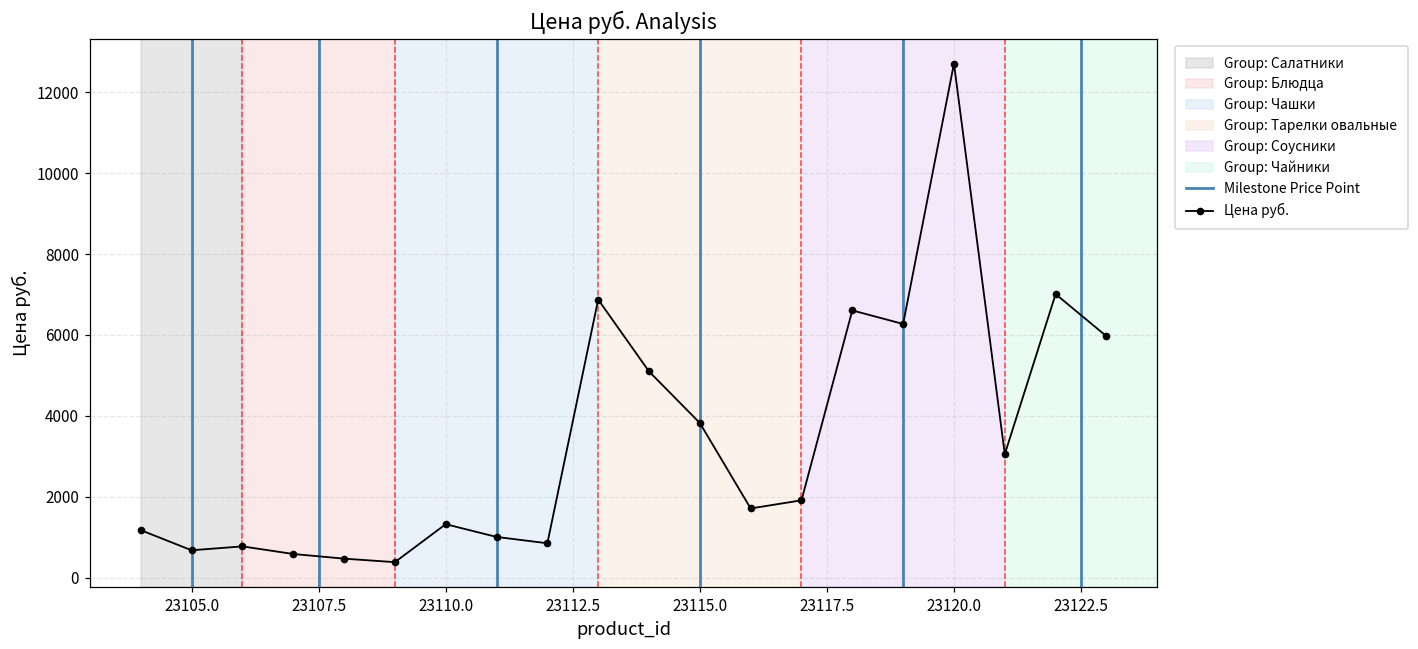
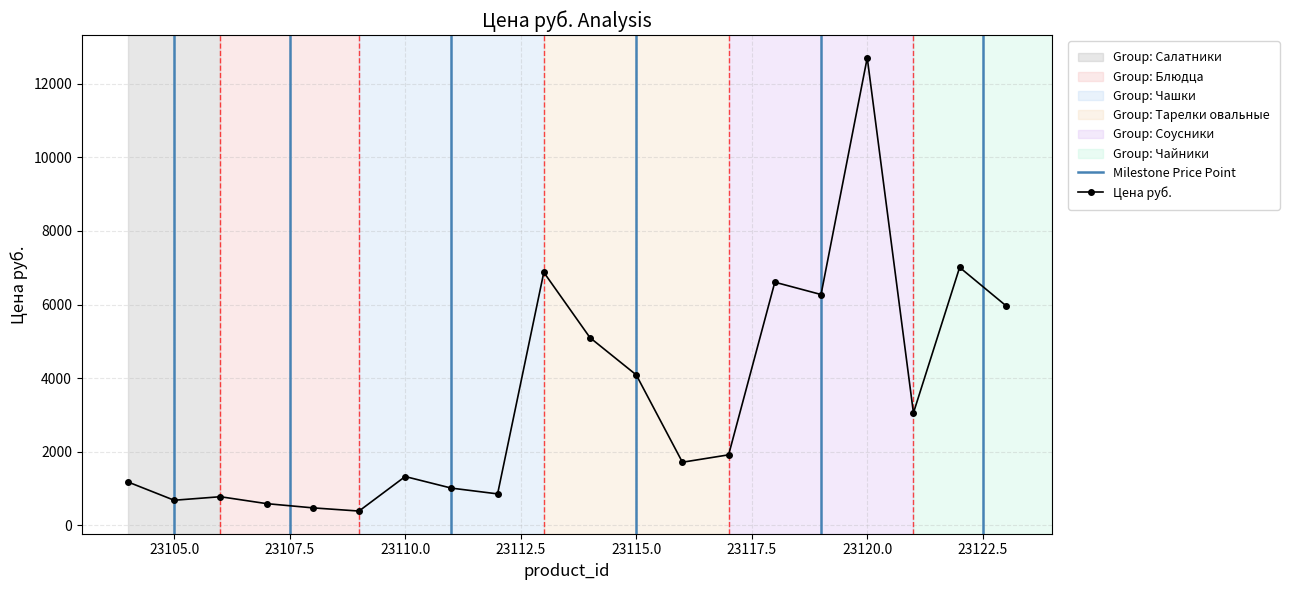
  {
    "23105.0": 700,
    "23110.0": 1300,
-   "23115.0": 3800,
+   "23115.0": 4100,
    "23120.0": 12700
  }
